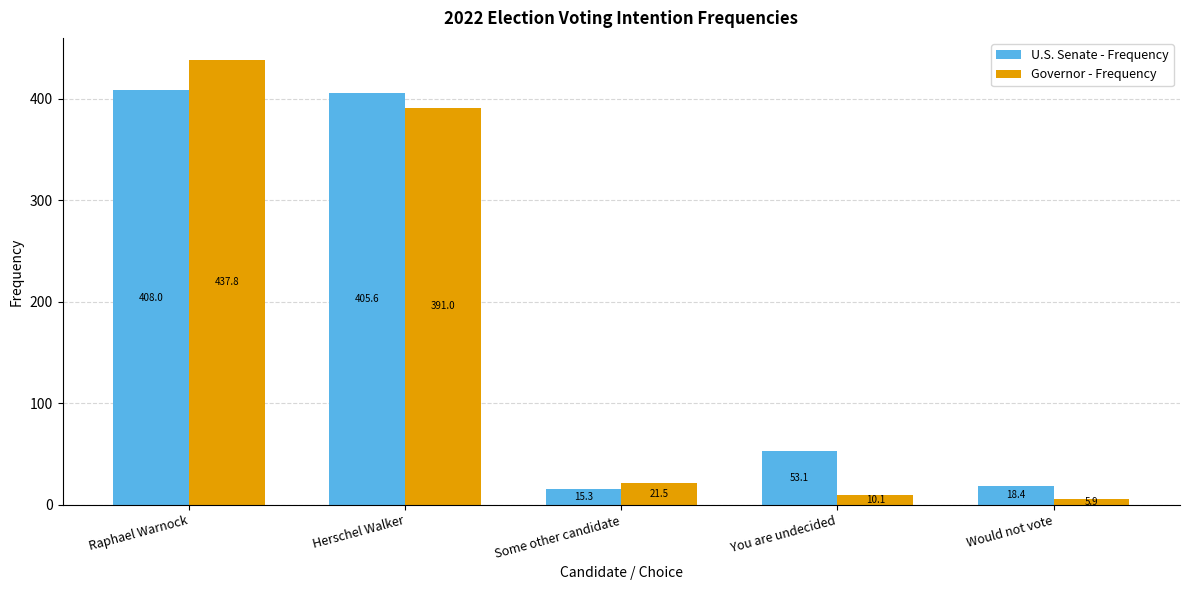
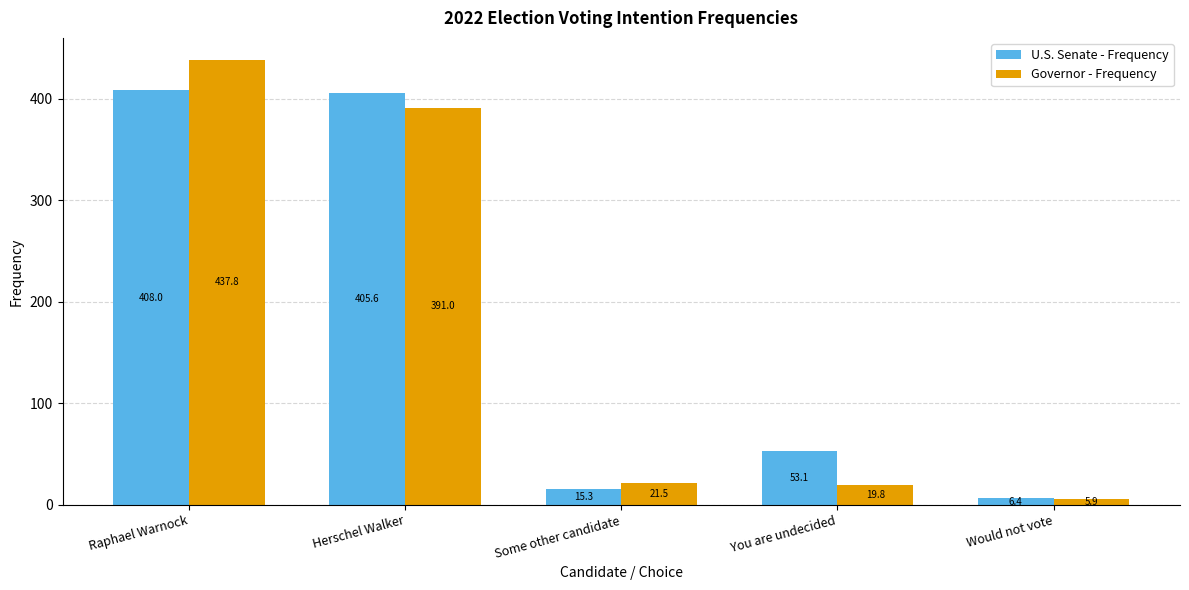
  {
    "U.S. Senate - Frequency": {
      "Raphael Warnock": 408.0,
      "Herschel Walker": 405.6,
      "Some other candidate": 15.3,
      "You are undecided": 53.1,
-     "Would not vote": 18.4
+     "Would not vote": 6.4
    },
    "Governor - Frequency": {
      "Raphael Warnock": 437.8,
      "Herschel Walker": 391.0,
      "Some other candidate": 21.5,
-     "You are undecided": 10.1,
+     "You are undecided": 19.8,
      "Would not vote": 5.9
    }
  }
